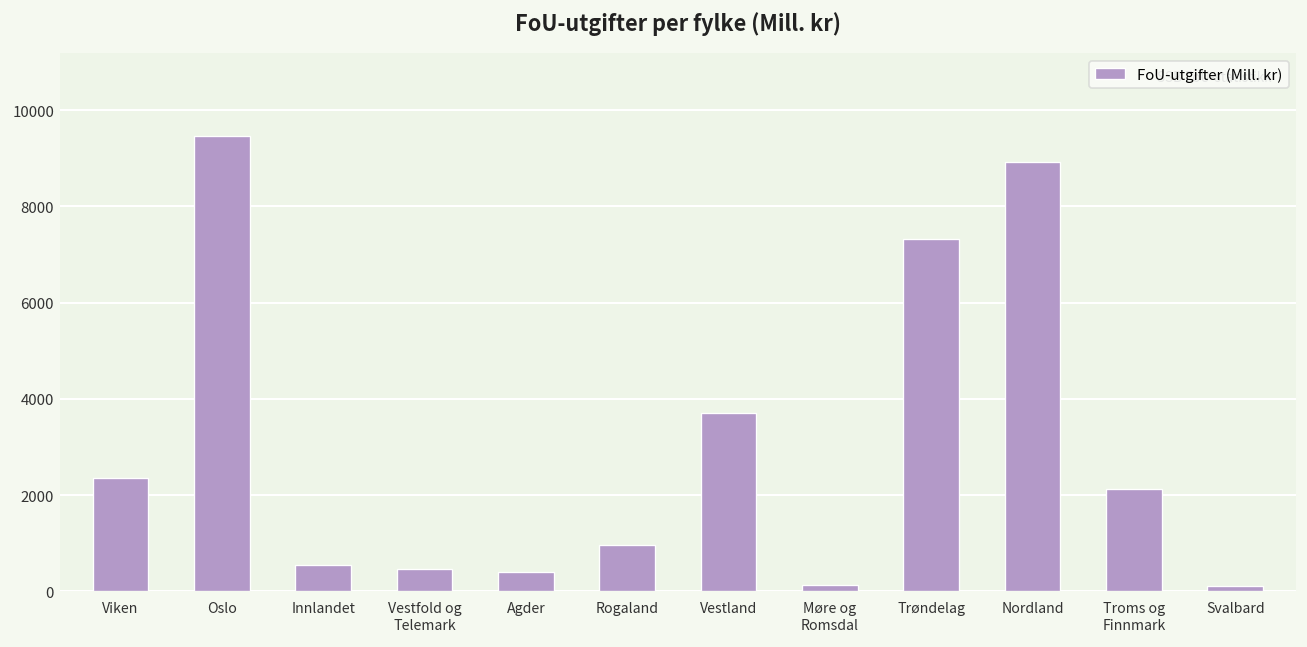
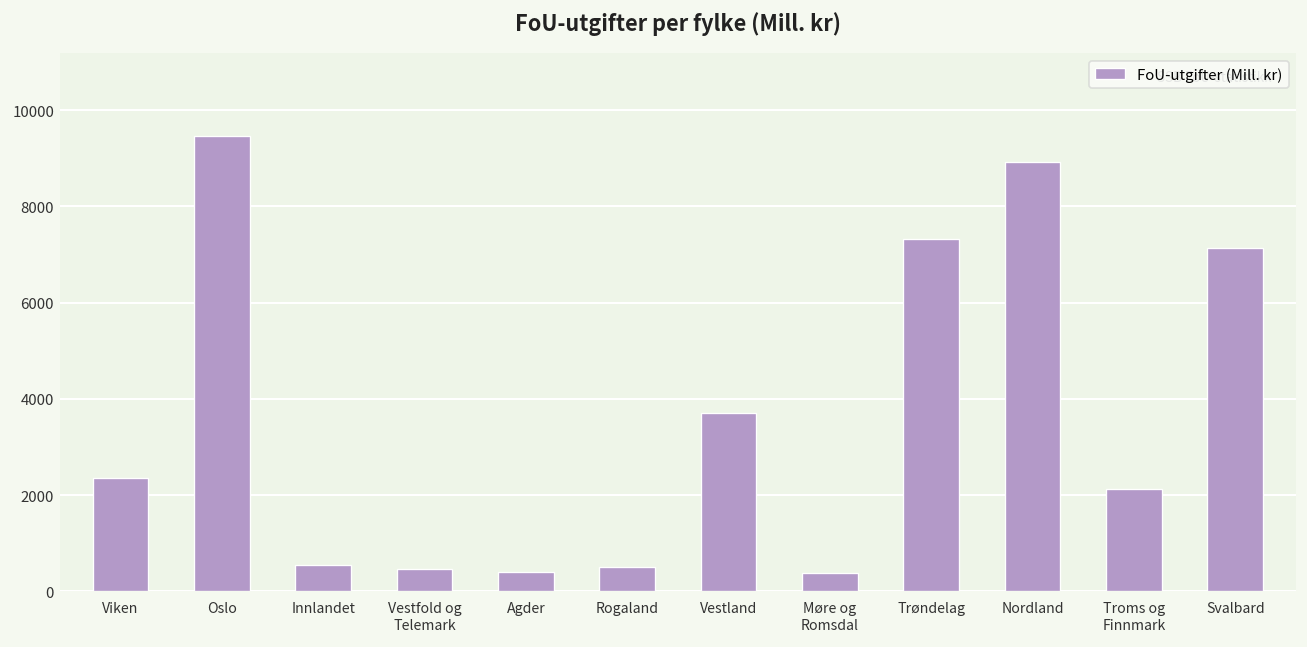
  {
    "Viken": 2400,
    "Oslo": 9500,
    "Innlandet": 500,
    "Vestfold og Telemark": 500,
    "Agder": 400,
-   "Rogaland": 1000,
+   "Rogaland": 500,
    "Vestland": 3700,
-   "Møre og Romsdal": 100,
+   "Møre og Romsdal": 400,
    "Trøndelag": 7300,
    "Nordland": 8900,
    "Troms og Finnmark": 2100,
-   "Svalbard": 100
+   "Svalbard": 7100
  }
